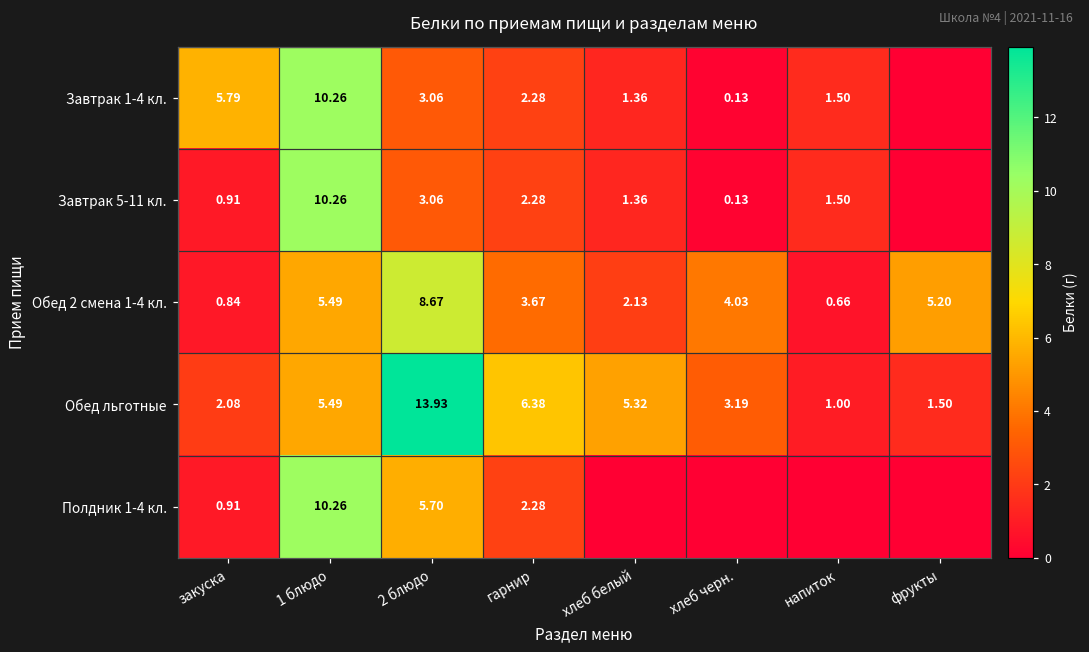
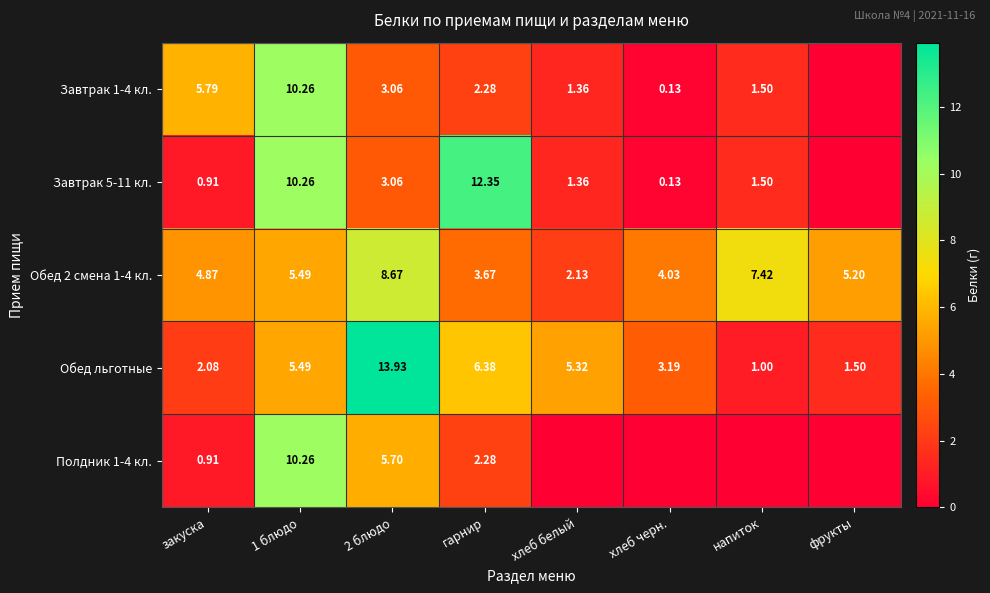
  {
    "Завтрак 1-4 кл.": {
      "закуска": 5.79,
      "1 блюдо": 10.26,
      "2 блюдо": 3.06,
      "гарнир": 2.28,
      "хлеб белый": 1.36,
      "хлеб черн.": 0.13,
      "напиток": 1.50
    },
    "Завтрак 5-11 кл.": {
      "закуска": 0.91,
      "1 блюдо": 10.26,
      "2 блюдо": 3.06,
-     "гарнир": 2.28,
+     "гарнир": 12.35,
      "хлеб белый": 1.36,
      "хлеб черн.": 0.13,
      "напиток": 1.50
    },
    "Обед 2 смена 1-4 кл.": {
-     "закуска": 0.84,
+     "закуска": 4.87,
      "1 блюдо": 5.49,
      "2 блюдо": 8.67,
      "гарнир": 3.67,
      "хлеб белый": 2.13,
      "хлеб черн.": 4.03,
-     "напиток": 0.66,
+     "напиток": 7.42,
      "фрукты": 5.20
    },
    "Обед льготные": {
      "закуска": 2.08,
      "1 блюдо": 5.49,
      "2 блюдо": 13.93,
      "гарнир": 6.38,
      "хлеб белый": 5.32,
      "хлеб черн.": 3.19,
      "напиток": 1.00,
      "фрукты": 1.50
    },
    "Полдник 1-4 кл.": {
      "закуска": 0.91,
      "1 блюдо": 10.26,
      "2 блюдо": 5.70,
      "гарнир": 2.28
    }
  }
